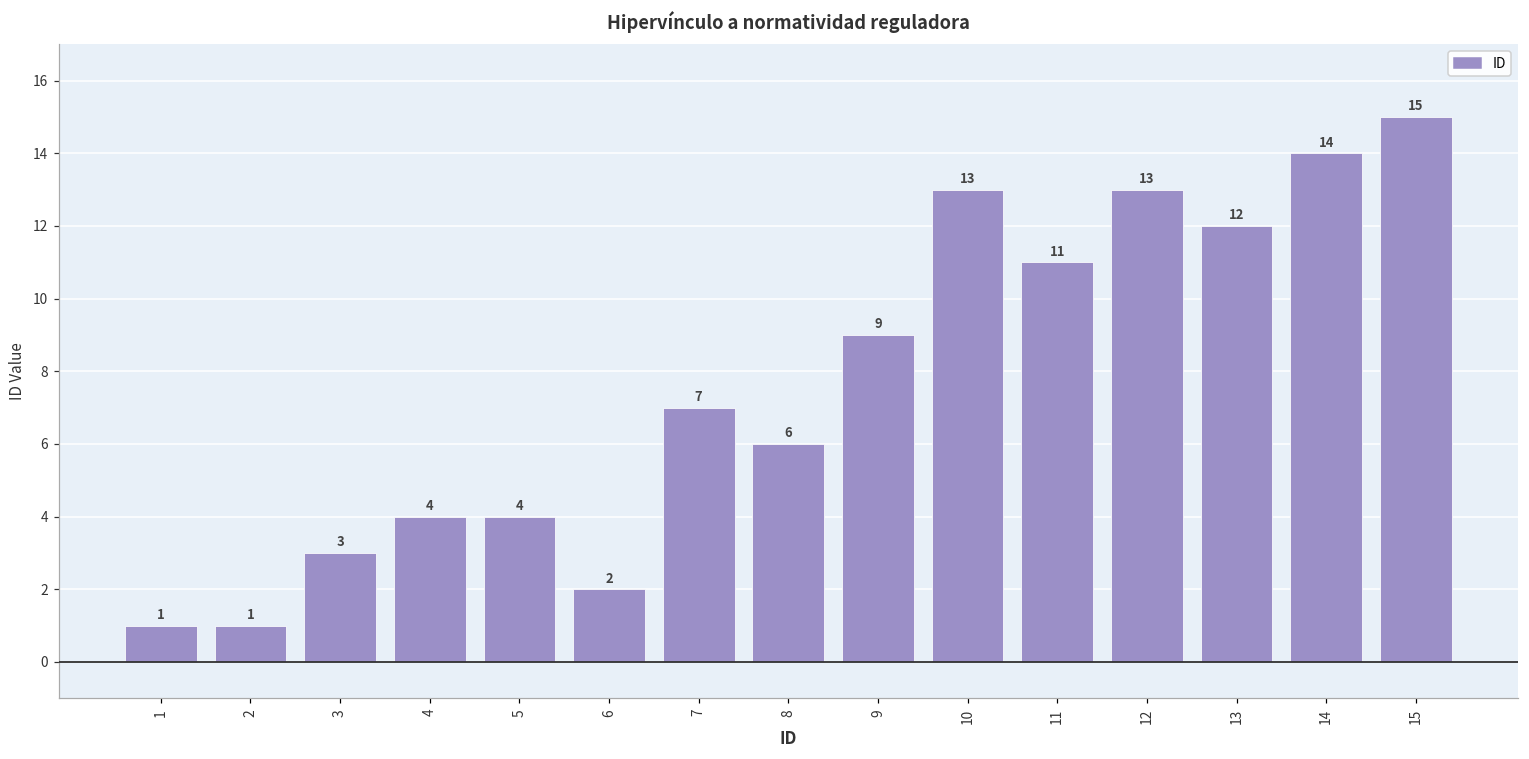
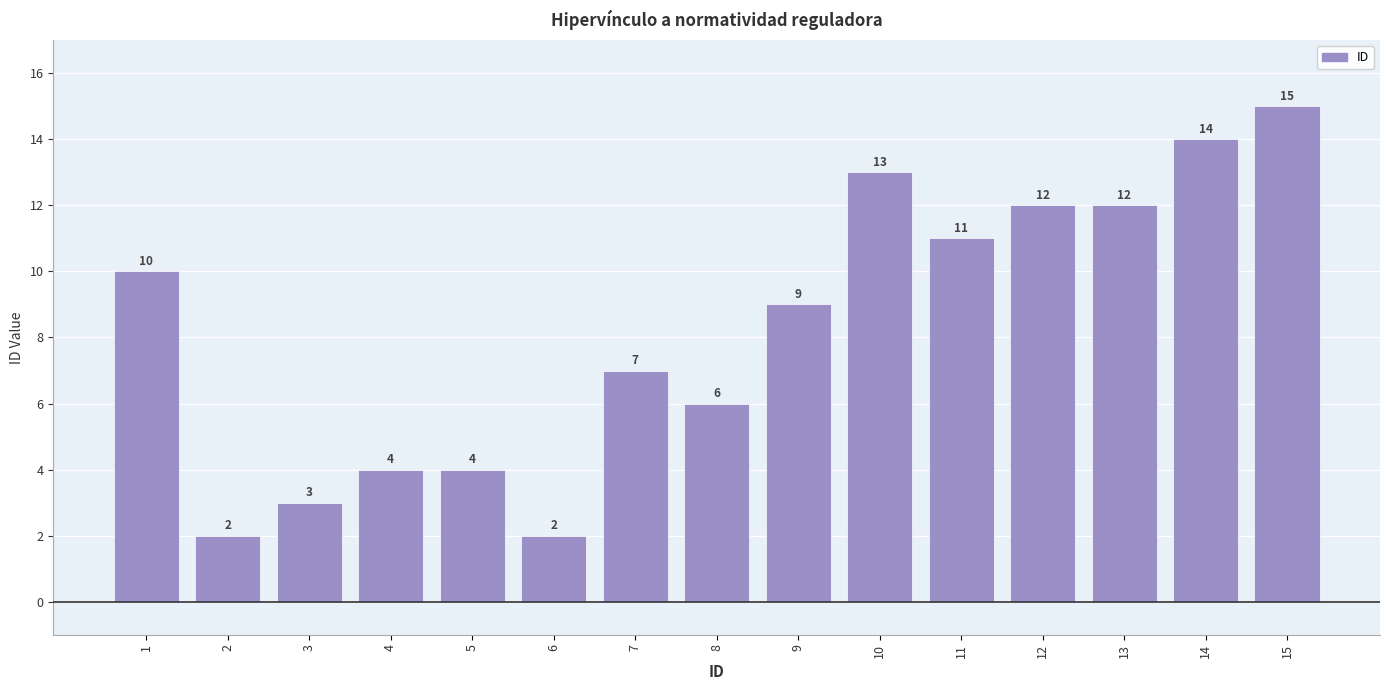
  {
-   "1": 1,
-   "2": 1,
+   "1": 10,
+   "2": 2,
    "3": 3,
    "4": 4,
    "5": 4,
    "6": 2,
    "7": 7,
    "8": 6,
    "9": 9,
    "10": 13,
    "11": 11,
-   "12": 13,
+   "12": 12,
    "13": 12,
    "14": 14,
    "15": 15
  }
